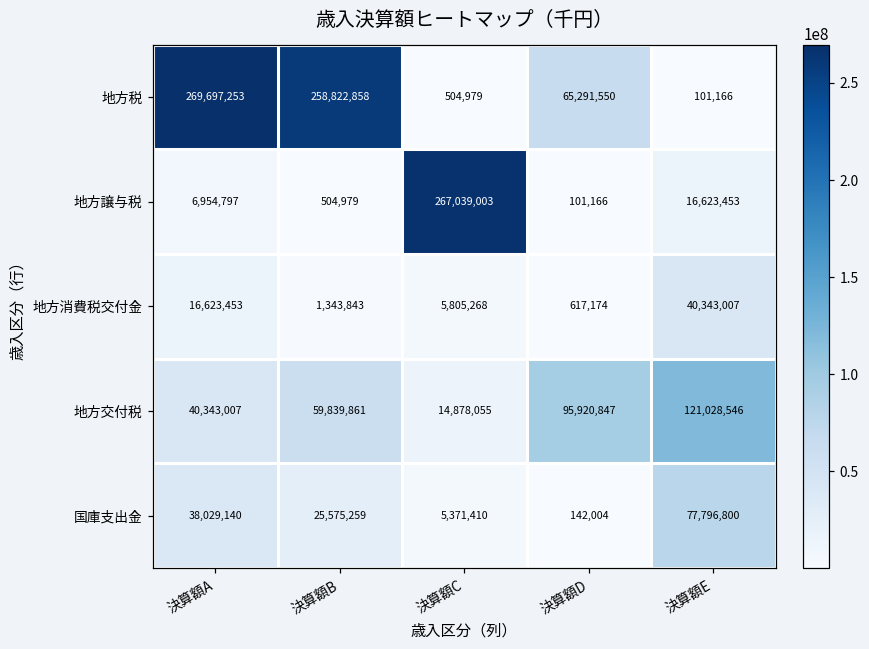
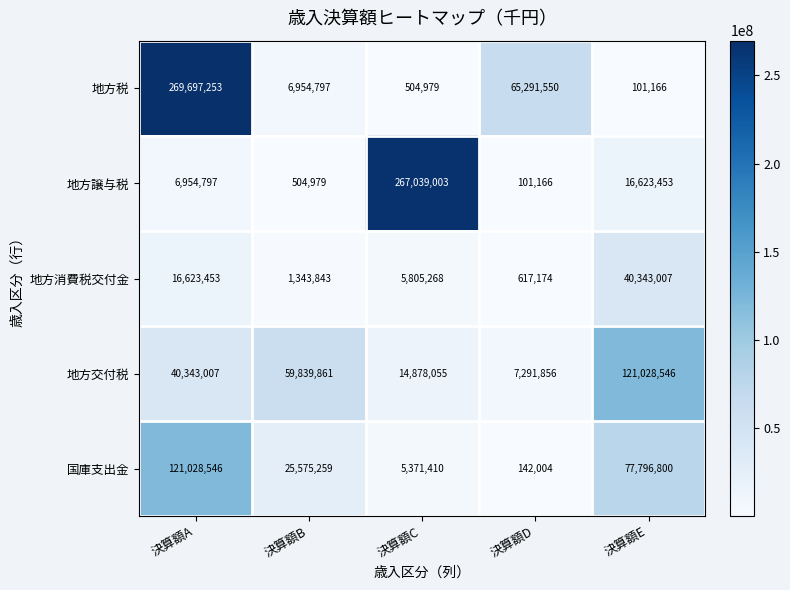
  {
    "地方税": {
      "決算額A": "269,697,253",
-     "決算額B": "258,822,858",
+     "決算額B": "6,954,797",
      "決算額C": "504,979",
      "決算額D": "65,291,550",
      "決算額E": "101,166"
    },
    "地方譲与税": {
      "決算額A": "6,954,797",
      "決算額B": "504,979",
      "決算額C": "267,039,003",
      "決算額D": "101,166",
      "決算額E": "16,623,453"
    },
    "地方消費税交付金": {
      "決算額A": "16,623,453",
      "決算額B": "1,343,843",
      "決算額C": "5,805,268",
      "決算額D": "617,174",
      "決算額E": "40,343,007"
    },
    "地方交付税": {
      "決算額A": "40,343,007",
      "決算額B": "59,839,861",
      "決算額C": "14,878,055",
-     "決算額D": "95,920,847",
+     "決算額D": "7,291,856",
      "決算額E": "121,028,546"
    },
    "国庫支出金": {
-     "決算額A": "38,029,140",
+     "決算額A": "121,028,546",
      "決算額B": "25,575,259",
      "決算額C": "5,371,410",
      "決算額D": "142,004",
      "決算額E": "77,796,800"
    }
  }
